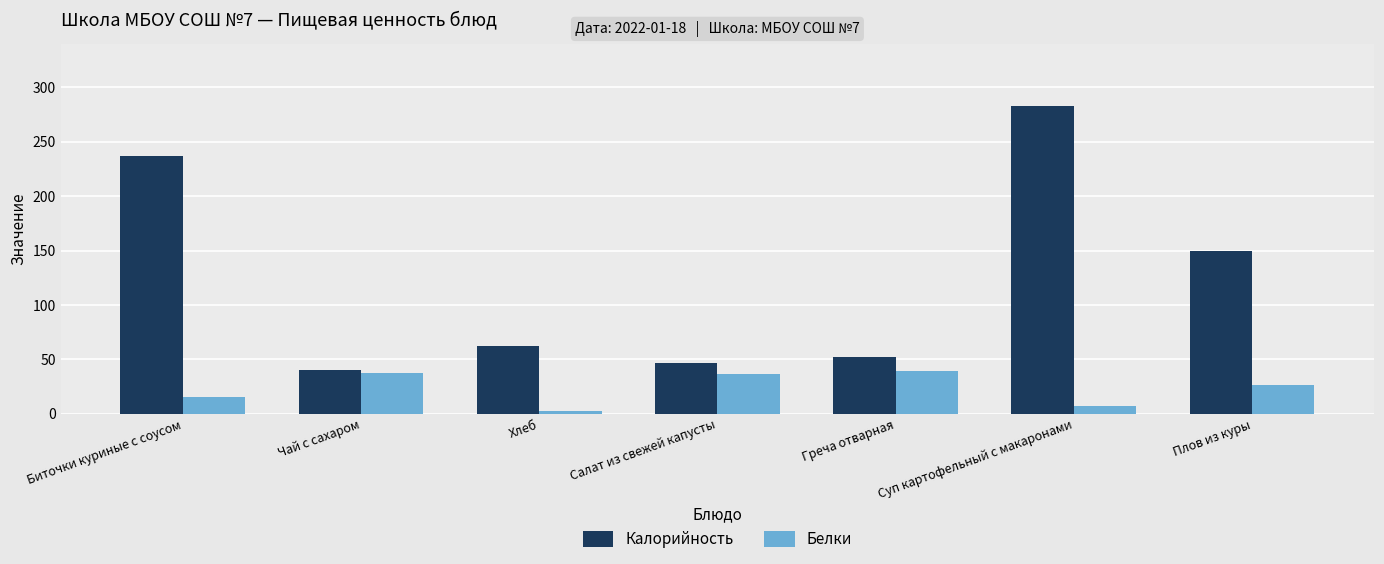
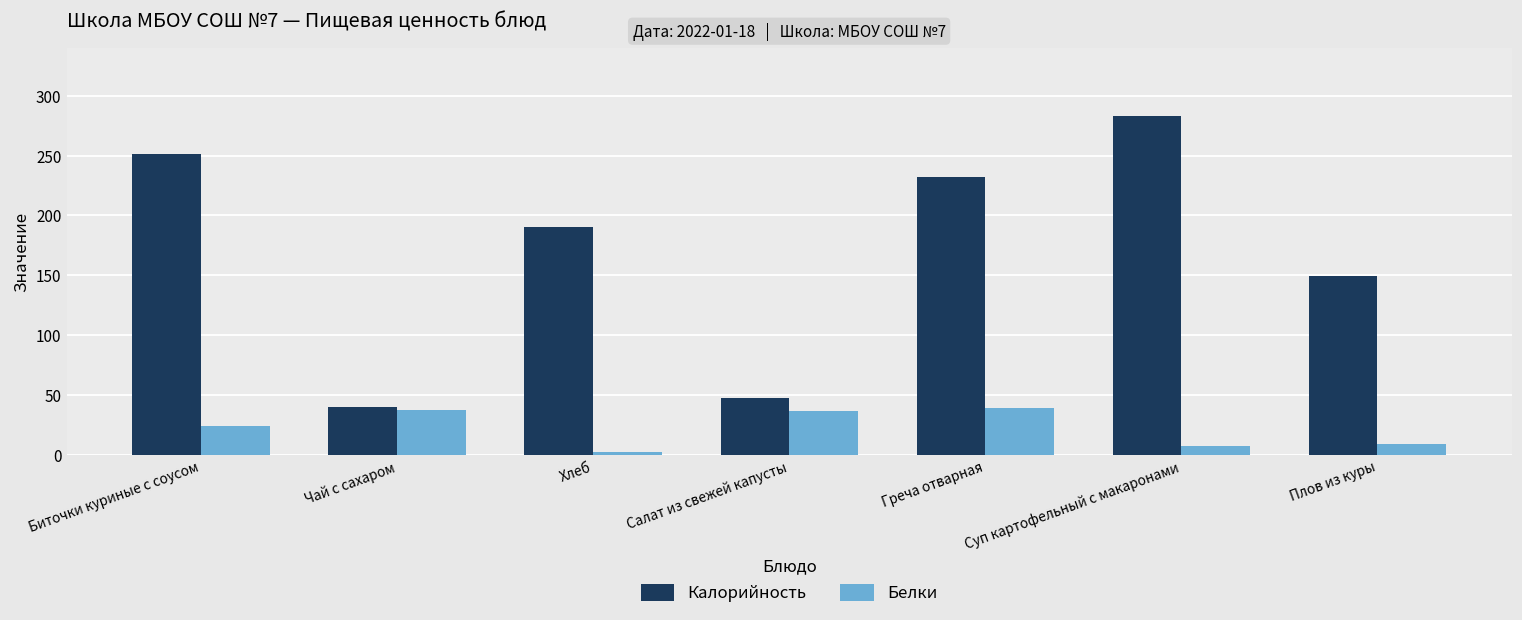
  {
    "Калорийность": {
-     "Биточки куриные с соусом": 237,
+     "Биточки куриные с соусом": 251,
      "Чай с сахаром": 40,
-     "Хлеб": 62,
+     "Хлеб": 190,
      "Салат из свежей капусты": 47,
-     "Греча отварная": 52,
+     "Греча отварная": 232,
      "Суп картофельный с макаронами": 283,
      "Плов из куры": 149
    },
    "Белки": {
-     "Биточки куриные с соусом": 15,
+     "Биточки куриные с соусом": 24,
      "Чай с сахаром": 38,
      "Салат из свежей капусты": 36,
      "Греча отварная": 39,
      "Суп картофельный с макаронами": 7,
-     "Плов из куры": 27
+     "Плов из куры": 9
    }
  }
